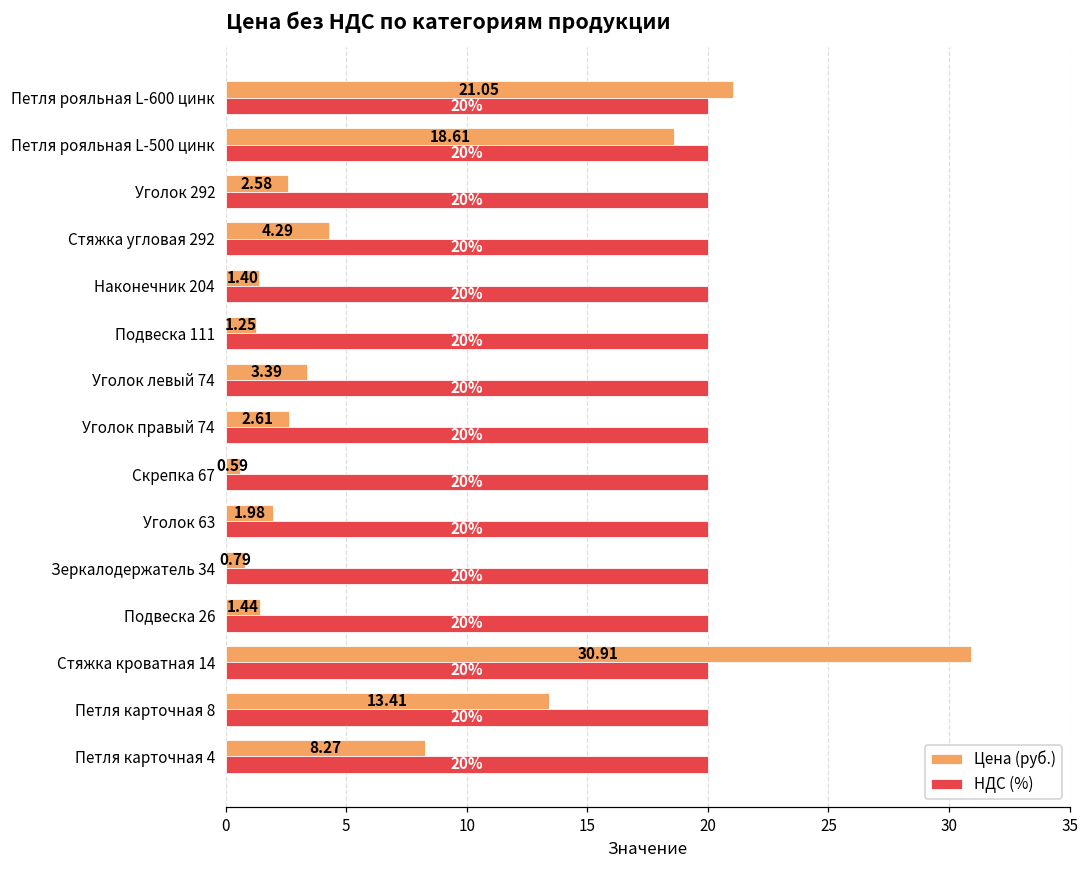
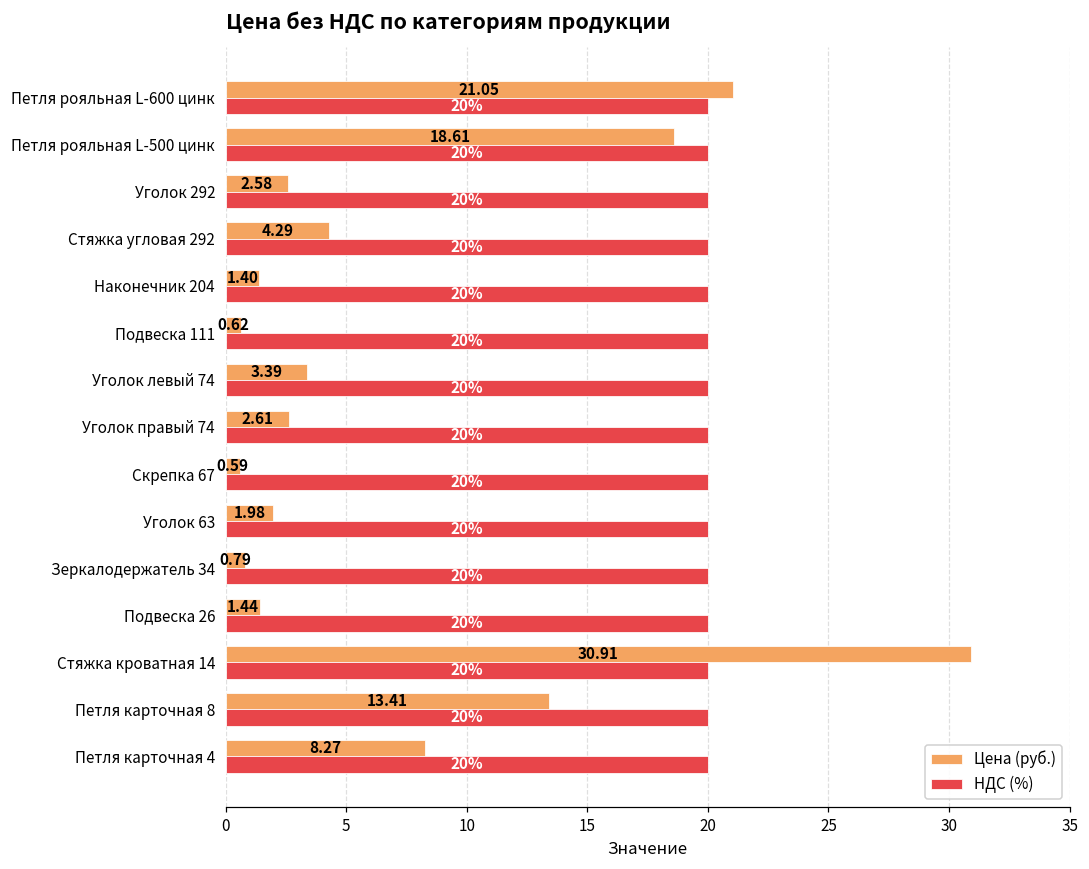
  {
    "Цена (руб.)": {
      "Петля рояльная L-600 цинк": "21.05",
      "Петля рояльная L-500 цинк": "18.61",
      "Уголок 292": "2.58",
      "Стяжка угловая 292": "4.29",
      "Наконечник 204": "1.40",
-     "Подвеска 111": "1.25",
+     "Подвеска 111": "0.62",
      "Уголок левый 74": "3.39",
      "Уголок правый 74": "2.61",
      "Скрепка 67": "0.59",
      "Уголок 63": "1.98",
      "Зеркалодержатель 34": "0.79",
      "Подвеска 26": "1.44",
      "Стяжка кроватная 14": "30.91",
      "Петля карточная 8": "13.41",
      "Петля карточная 4": "8.27"
    },
    "НДС (%)": {
      "Петля рояльная L-600 цинк": "20%",
      "Петля рояльная L-500 цинк": "20%",
      "Уголок 292": "20%",
      "Стяжка угловая 292": "20%",
      "Наконечник 204": "20%",
      "Подвеска 111": "20%",
      "Уголок левый 74": "20%",
      "Уголок правый 74": "20%",
      "Скрепка 67": "20%",
      "Уголок 63": "20%",
      "Зеркалодержатель 34": "20%",
      "Подвеска 26": "20%",
      "Стяжка кроватная 14": "20%",
      "Петля карточная 8": "20%",
      "Петля карточная 4": "20%"
    }
  }
